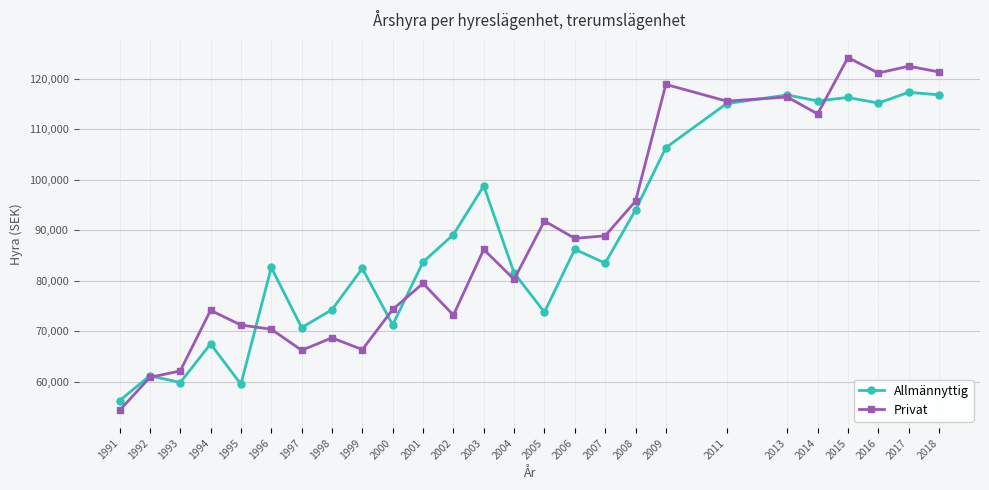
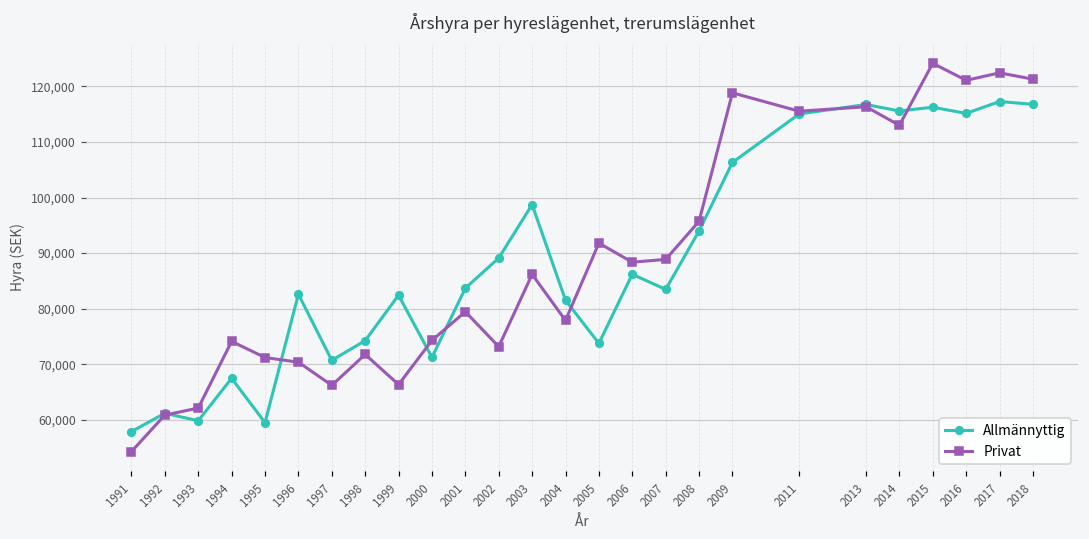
  {
    "Allmännyttig": {
-     "1991": "56,000",
+     "1991": "58,000",
      "1993": "60,000",
      "1994": "67,000",
      "1995": "60,000",
      "1996": "83,000",
      "1997": "71,000",
      "1998": "74,000",
      "1999": "82,000",
      "2000": "71,000",
      "2001": "84,000",
      "2002": "89,000",
      "2003": "99,000",
      "2004": "82,000",
      "2005": "74,000",
      "2006": "86,000",
      "2007": "83,000",
      "2008": "94,000",
      "2009": "106,000",
      "2014": "116,000",
      "2015": "116,000",
      "2016": "115,000",
      "2017": "117,000",
      "2018": "117,000"
    },
    "Privat": {
      "1991": "54,000",
      "1993": "62,000",
      "1994": "74,000",
      "1995": "71,000",
      "1996": "70,000",
      "1997": "66,000",
-     "1998": "69,000",
+     "1998": "72,000",
      "1999": "66,000",
      "2000": "74,000",
      "2001": "79,000",
      "2002": "73,000",
      "2003": "86,000",
-     "2004": "80,000",
+     "2004": "78,000",
      "2005": "92,000",
      "2006": "88,000",
      "2007": "89,000",
      "2008": "96,000",
      "2009": "119,000",
      "2014": "113,000",
      "2015": "124,000",
      "2016": "121,000",
      "2017": "122,000",
      "2018": "121,000"
    }
  }
